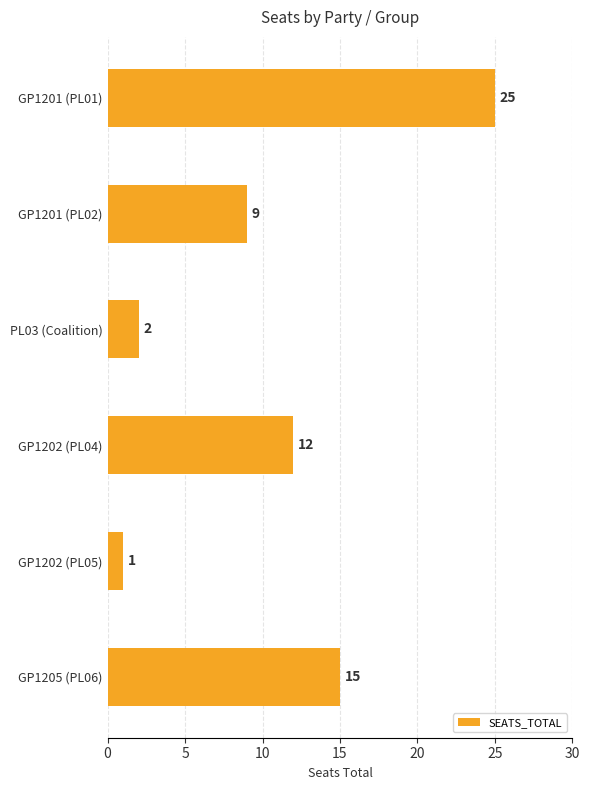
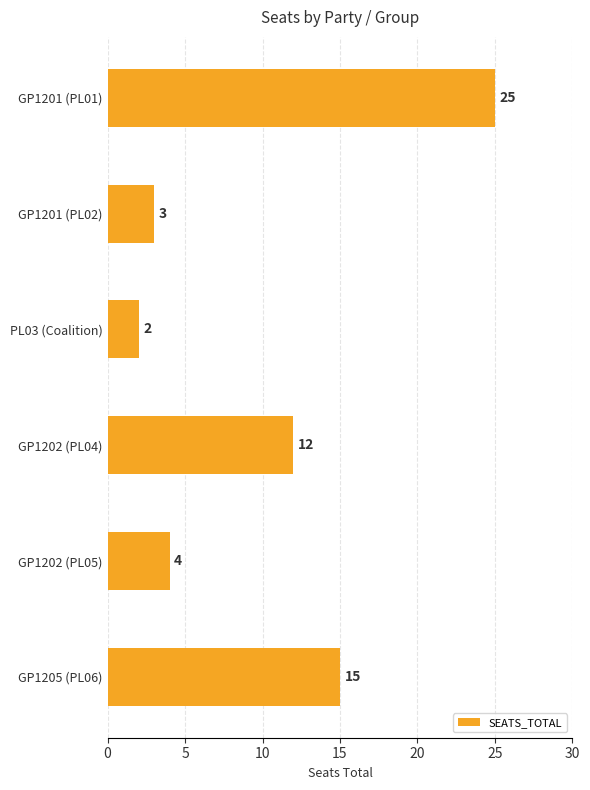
  {
    "GP1201 (PL01)": 25,
-   "GP1201 (PL02)": 9,
+   "GP1201 (PL02)": 3,
    "PL03 (Coalition)": 2,
    "GP1202 (PL04)": 12,
-   "GP1202 (PL05)": 1,
+   "GP1202 (PL05)": 4,
    "GP1205 (PL06)": 15
  }
